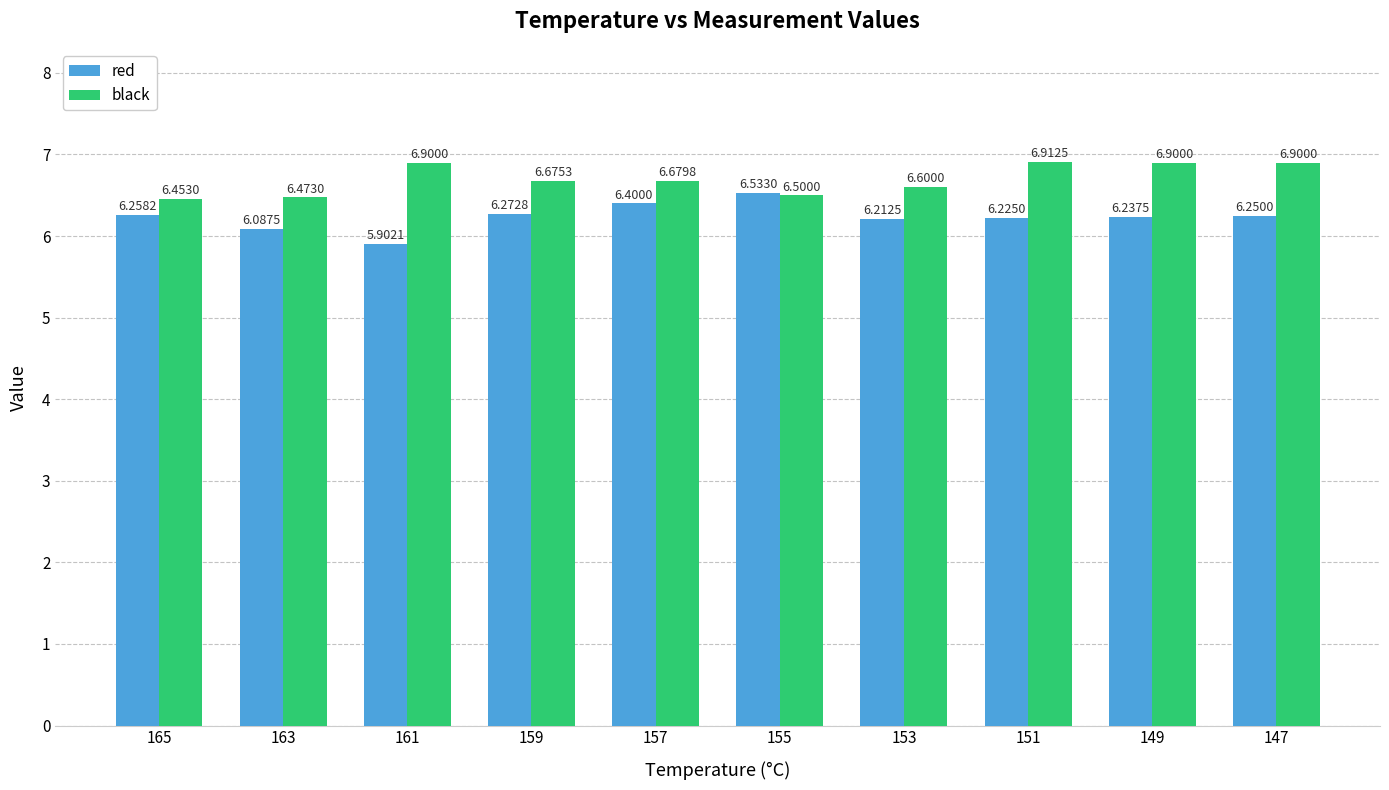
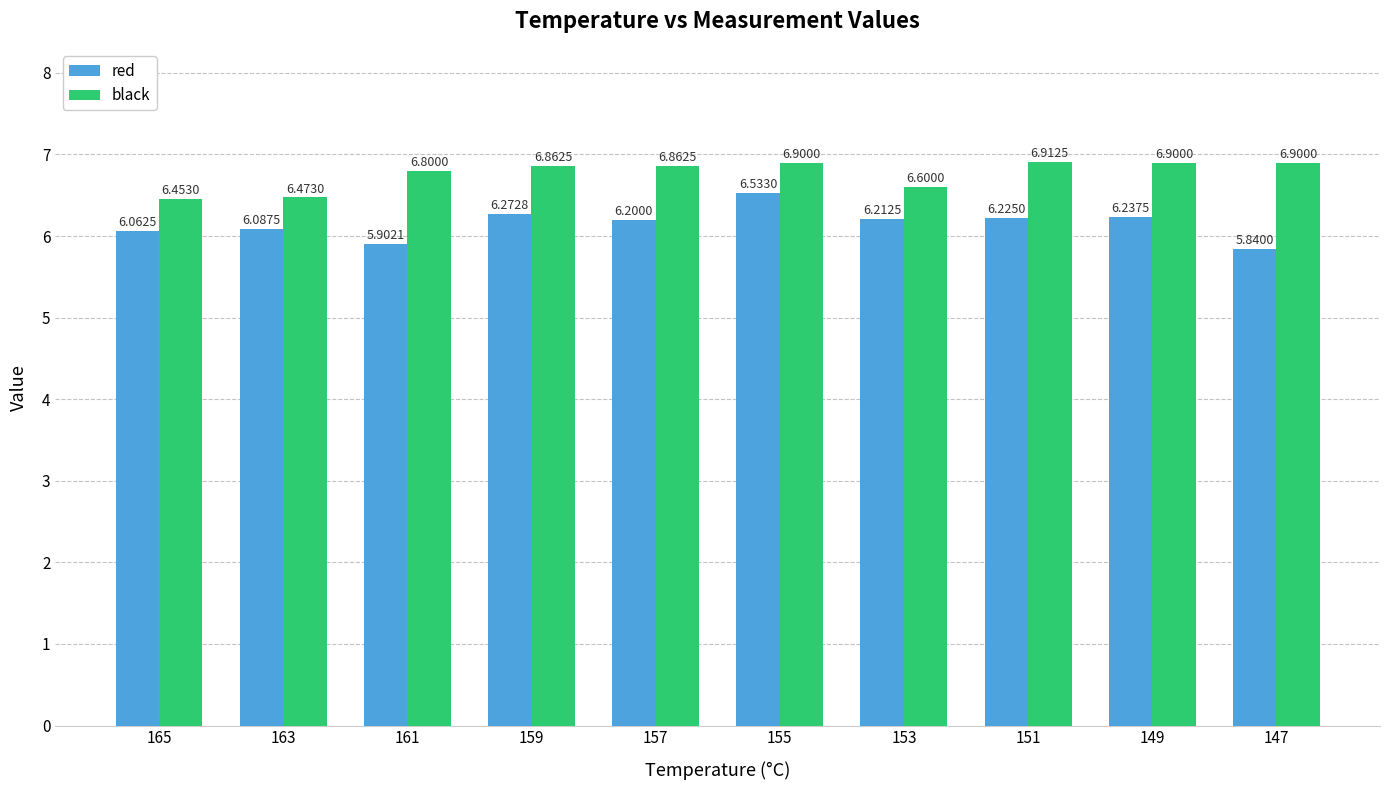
  {
    "red": {
-     "165": 6.2582,
+     "165": 6.0625,
      "163": 6.0875,
      "161": 5.9021,
      "159": 6.2728,
-     "157": 6.4000,
+     "157": 6.2000,
      "155": 6.5330,
      "153": 6.2125,
      "151": 6.2250,
      "149": 6.2375,
-     "147": 6.2500
+     "147": 5.8400
    },
    "black": {
      "165": 6.4530,
      "163": 6.4730,
-     "161": 6.9000,
-     "159": 6.6753,
-     "157": 6.6798,
-     "155": 6.5000,
+     "161": 6.8000,
+     "159": 6.8625,
+     "157": 6.8625,
+     "155": 6.9000,
      "153": 6.6000,
      "151": 6.9125,
      "149": 6.9000,
      "147": 6.9000
    }
  }
